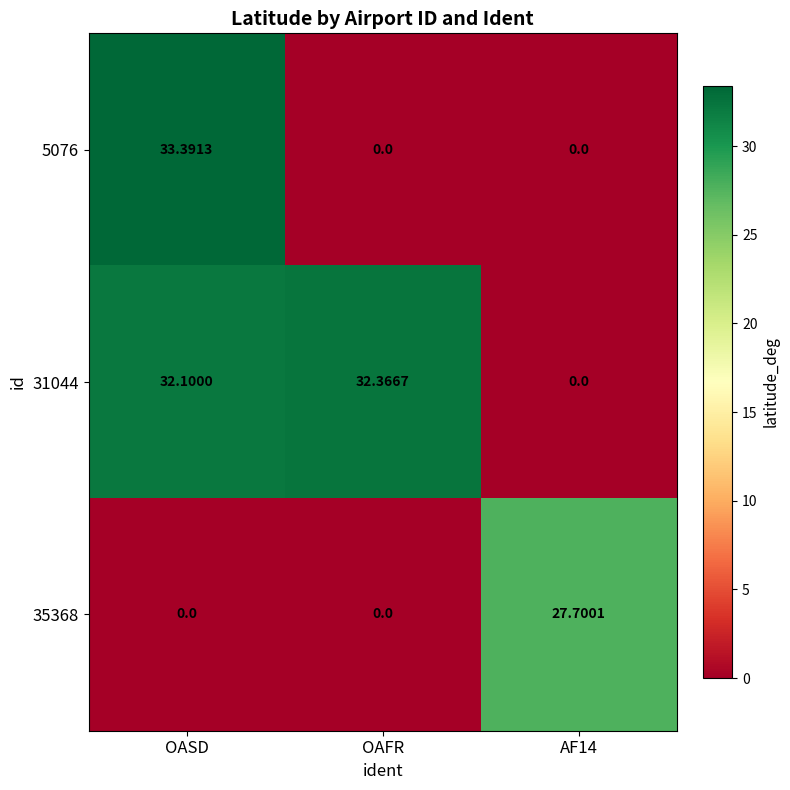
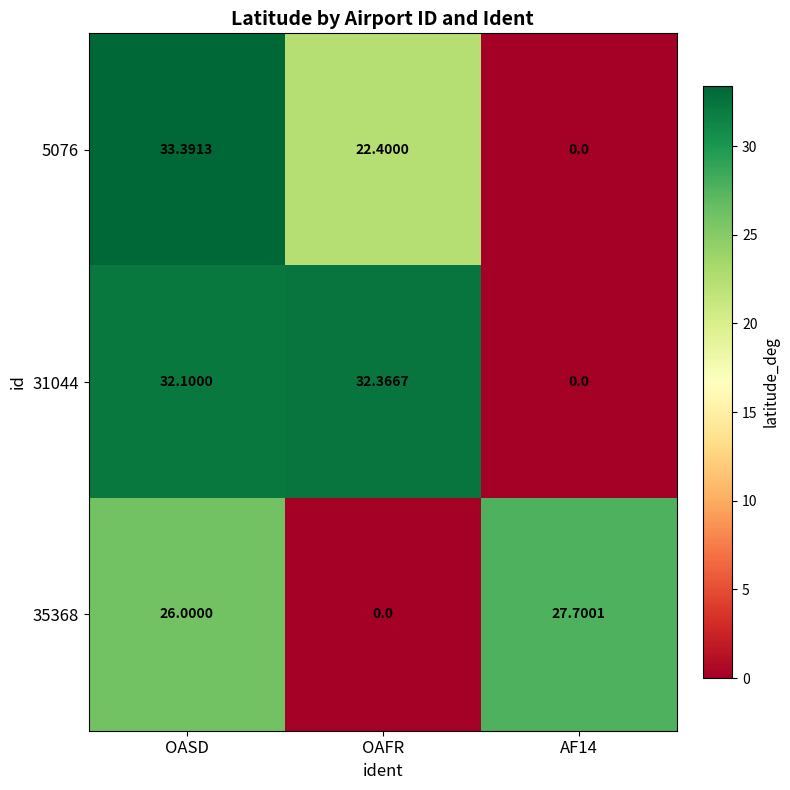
  {
    "5076": {
      "OASD": 33.3913,
-     "OAFR": 0.0,
+     "OAFR": 22.4000,
      "AF14": 0.0
    },
    "31044": {
      "OASD": 32.1000,
      "OAFR": 32.3667,
      "AF14": 0.0
    },
    "35368": {
-     "OASD": 0.0,
+     "OASD": 26.0000,
      "OAFR": 0.0,
      "AF14": 27.7001
    }
  }
